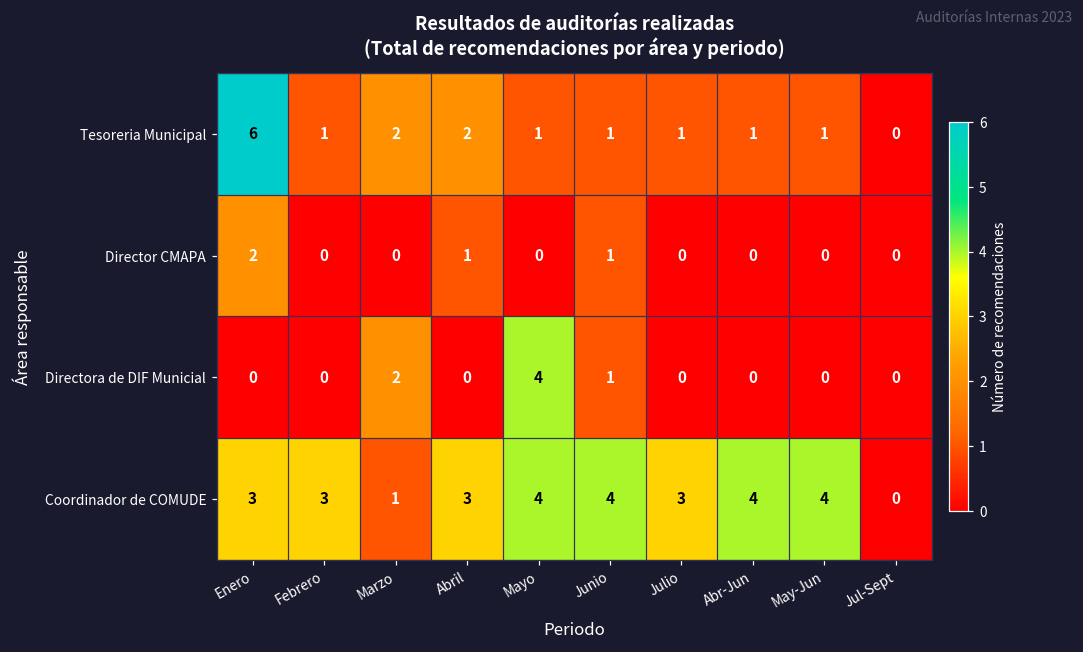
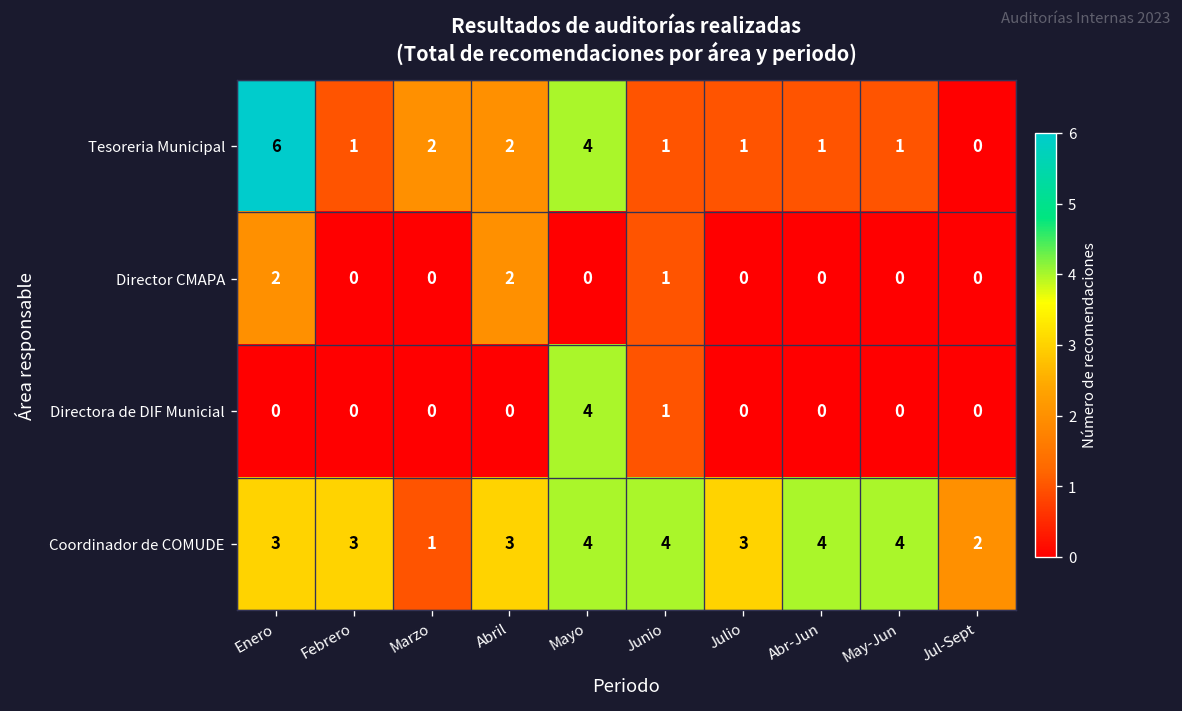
  {
    "Tesoreria Municipal": {
      "Enero": 6,
      "Febrero": 1,
      "Marzo": 2,
      "Abril": 2,
-     "Mayo": 1,
+     "Mayo": 4,
      "Junio": 1,
      "Julio": 1,
      "Abr-Jun": 1,
      "May-Jun": 1,
      "Jul-Sept": 0
    },
    "Director CMAPA": {
      "Enero": 2,
      "Febrero": 0,
      "Marzo": 0,
-     "Abril": 1,
+     "Abril": 2,
      "Mayo": 0,
      "Junio": 1,
      "Julio": 0,
      "Abr-Jun": 0,
      "May-Jun": 0,
      "Jul-Sept": 0
    },
    "Directora de DIF Municial": {
      "Enero": 0,
      "Febrero": 0,
-     "Marzo": 2,
+     "Marzo": 0,
      "Abril": 0,
      "Mayo": 4,
      "Junio": 1,
      "Julio": 0,
      "Abr-Jun": 0,
      "May-Jun": 0,
      "Jul-Sept": 0
    },
    "Coordinador de COMUDE": {
      "Enero": 3,
      "Febrero": 3,
      "Marzo": 1,
      "Abril": 3,
      "Mayo": 4,
      "Junio": 4,
      "Julio": 3,
      "Abr-Jun": 4,
      "May-Jun": 4,
-     "Jul-Sept": 0
+     "Jul-Sept": 2
    }
  }
